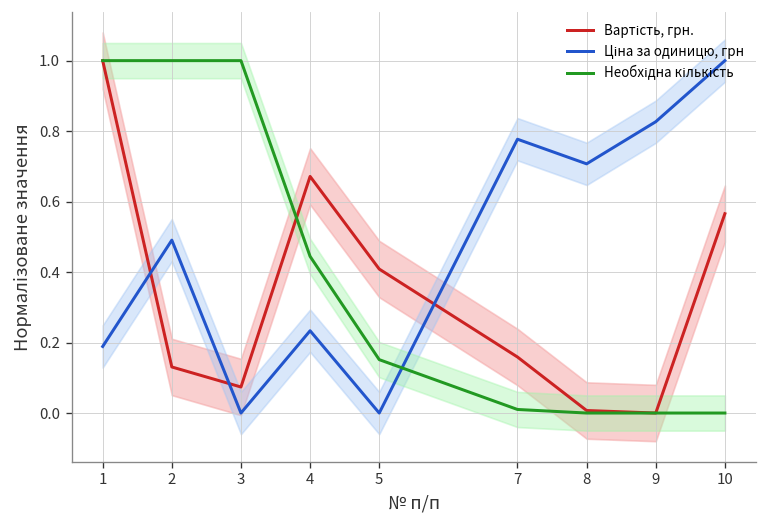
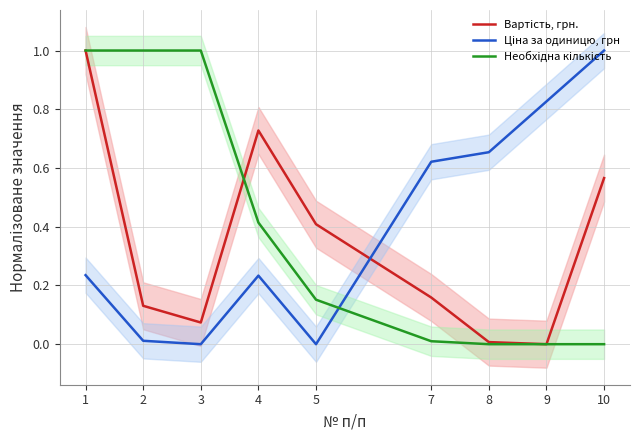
  {
    "Вартість, грн.": {
      "2": 0.13,
      "3": 0.07,
-     "4": 0.67,
+     "4": 0.73,
      "5": 0.41,
      "7": 0.16,
      "10": 0.57
    },
    "Ціна за одиницю, грн": {
-     "1": 0.19,
-     "2": 0.49,
+     "1": 0.24,
+     "2": 0.01,
      "3": 0.00,
      "4": 0.23,
      "5": 0.00,
-     "7": 0.78,
-     "8": 0.71,
+     "7": 0.62,
+     "8": 0.65,
      "9": 0.83,
      "10": 1.00
    },
    "Необхідна кількість": {
      "2": 1.00,
      "3": 1.00,
-     "4": 0.44,
+     "4": 0.41,
      "5": 0.15,
      "7": 0.01,
      "10": 0.00
    }
  }
